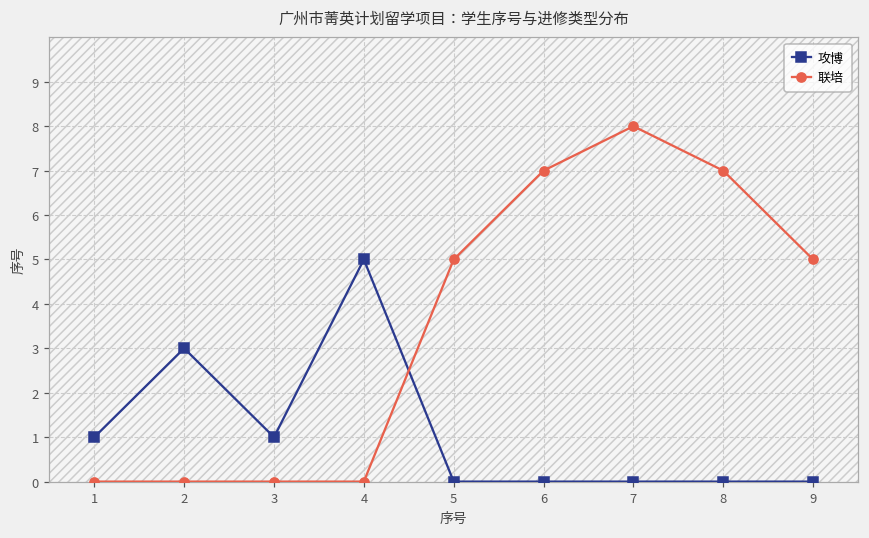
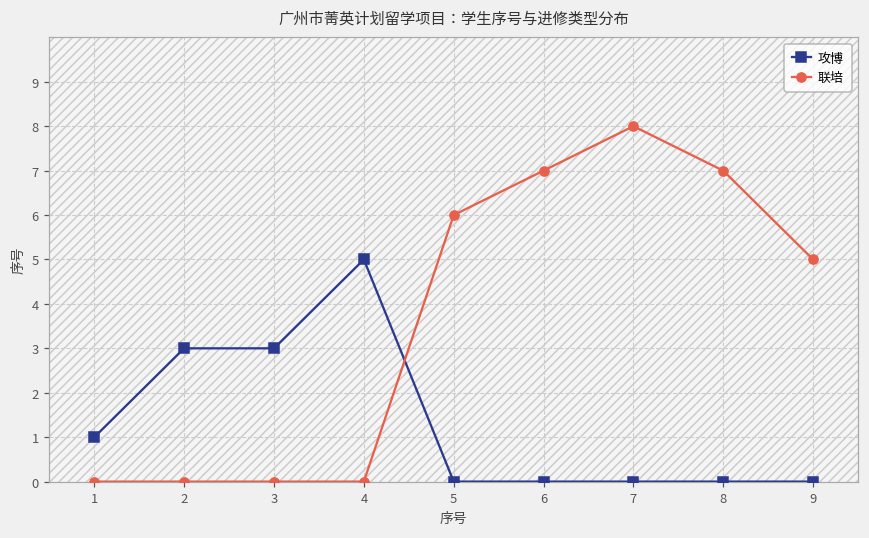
  {
    "攻博": {
      "1": 1,
      "2": 3,
-     "3": 1,
+     "3": 3,
      "4": 5,
      "5": 0,
      "6": 0,
      "7": 0,
      "8": 0,
      "9": 0
    },
    "联培": {
      "1": 0,
      "2": 0,
      "3": 0,
      "4": 0,
-     "5": 5,
+     "5": 6,
      "6": 7,
      "7": 8,
      "8": 7,
      "9": 5
    }
  }
